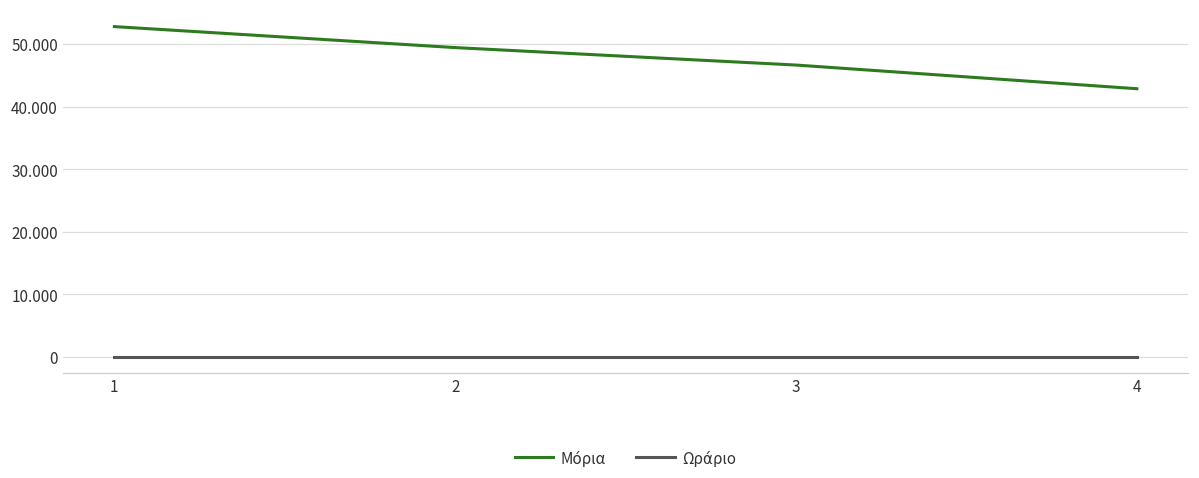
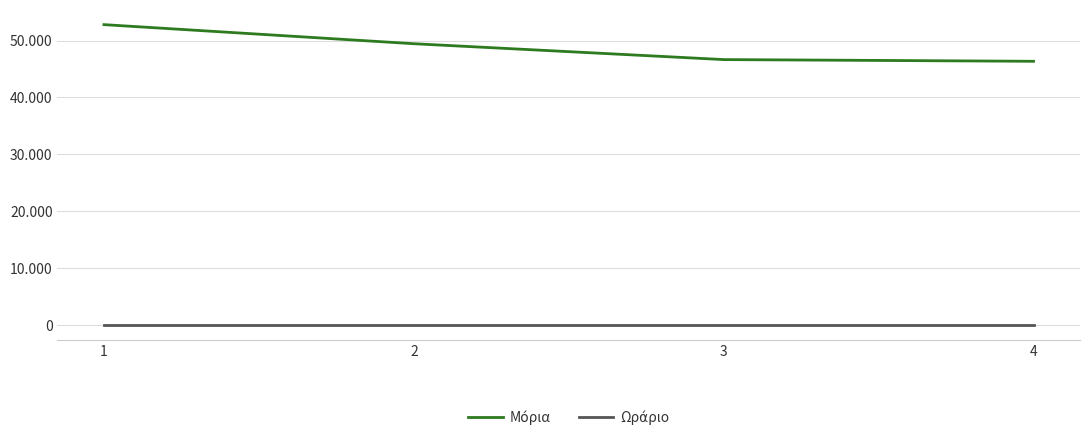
  {
    "Μόρια": {
      "1": 53,
      "2": 49,
      "3": 47,
-     "4": 43
+     "4": 46
    },
    "Ωράριο": {
      "1": 0,
      "2": 0,
      "3": 0,
      "4": 0
    }
  }
